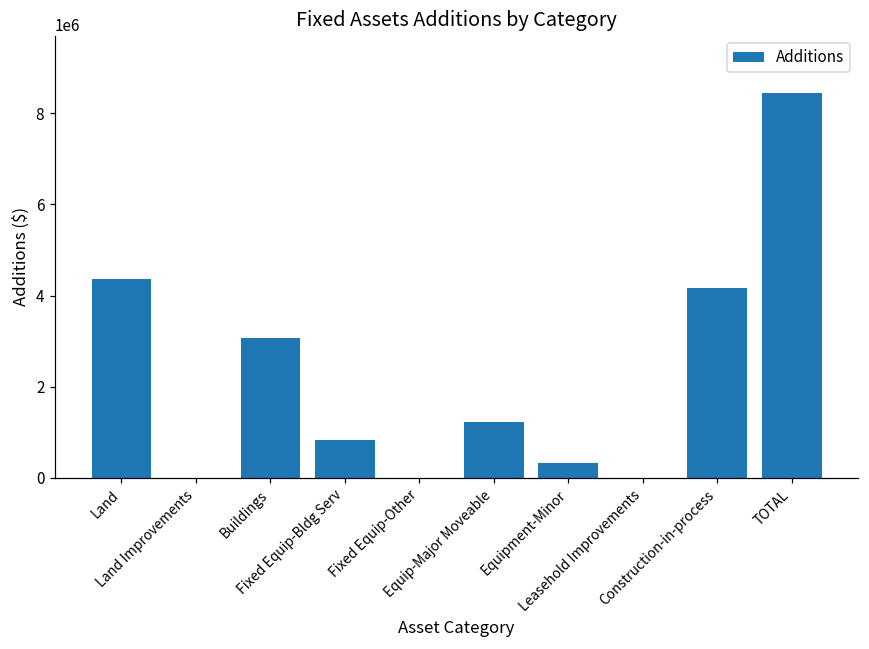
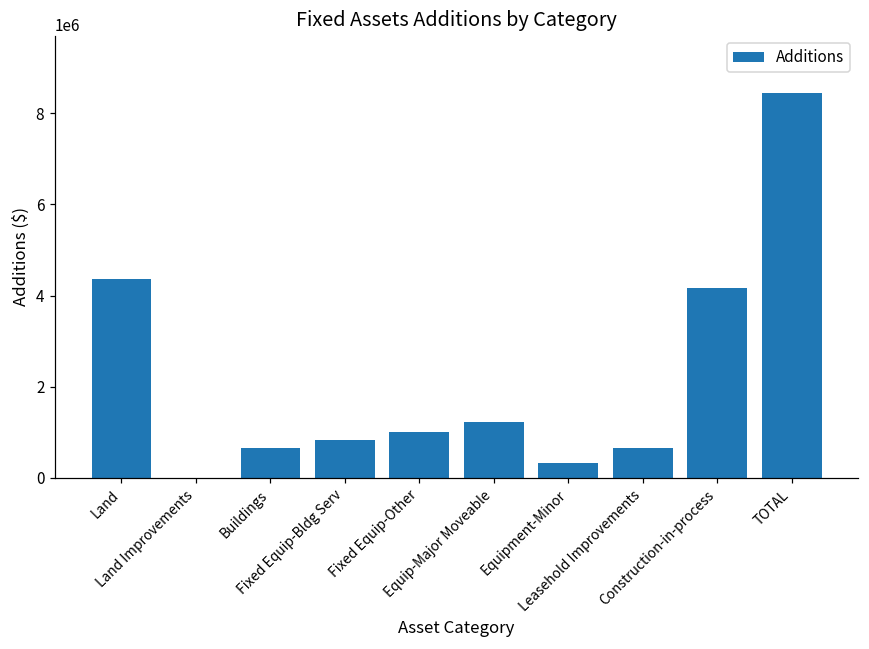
  {
    "Land": 4400000,
    "Land Improvements": 0,
-   "Buildings": 3100000,
+   "Buildings": 600000,
    "Fixed Equip-Bldg Serv": 800000,
-   "Fixed Equip-Other": 0,
+   "Fixed Equip-Other": 1000000,
    "Equip-Major Moveable": 1200000,
    "Equipment-Minor": 300000,
-   "Leasehold Improvements": 0,
+   "Leasehold Improvements": 700000,
    "Construction-in-process": 4200000,
    "TOTAL": 8400000
  }
